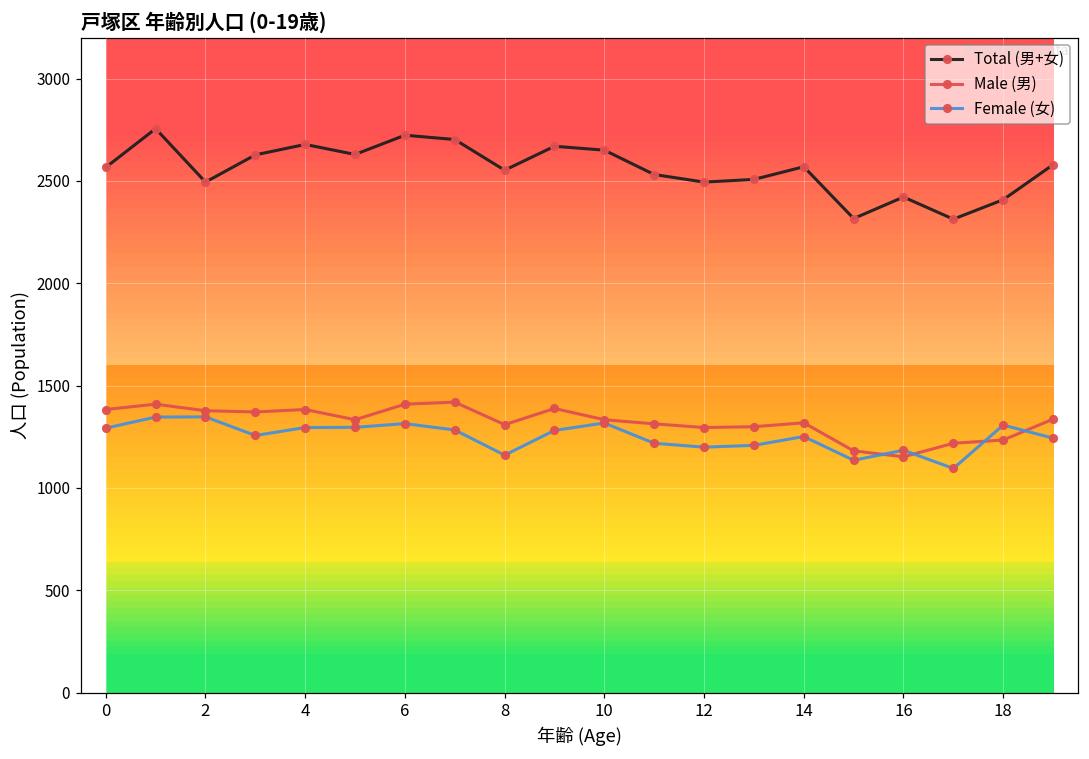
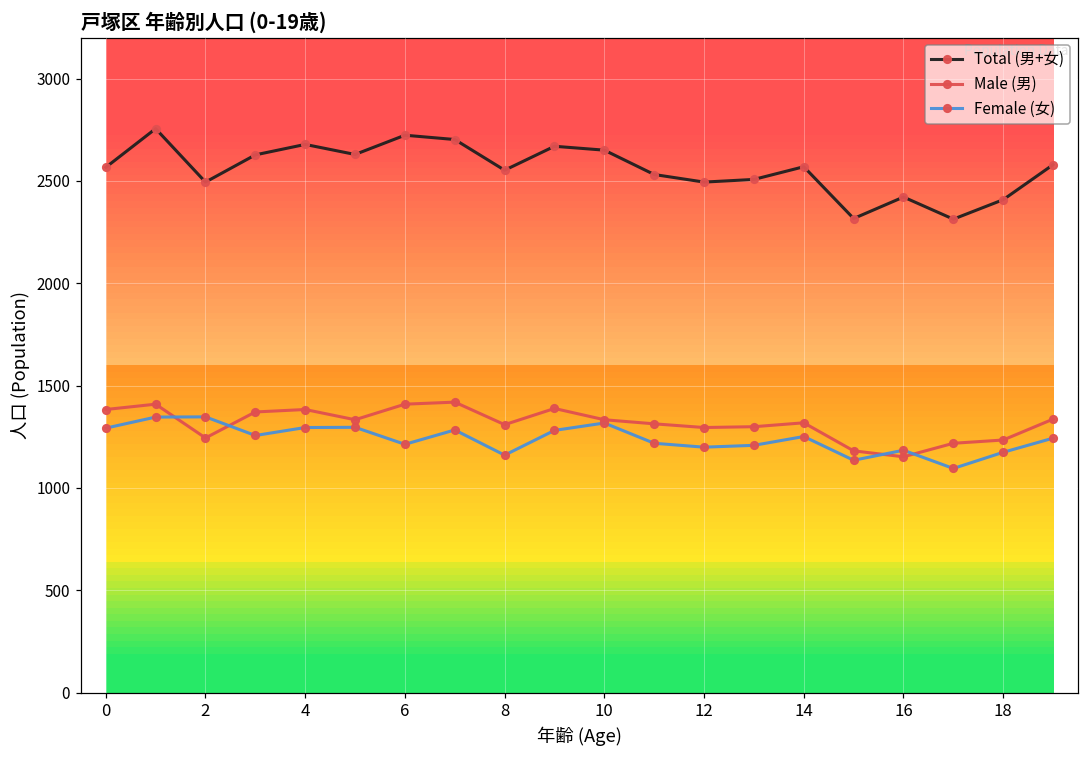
  {
    "Total (男+女)": {
      "0": 2570,
      "2": 2490,
      "4": 2680,
      "6": 2720,
      "8": 2550,
      "10": 2650,
      "12": 2490,
      "14": 2570,
      "16": 2420,
      "18": 2410
    },
    "Male (男)": {
      "0": 1380,
-     "2": 1380,
+     "2": 1240,
      "4": 1380,
      "6": 1410,
      "8": 1310,
      "10": 1330,
      "12": 1300,
      "14": 1320,
      "16": 1150,
      "18": 1230
    },
    "Female (女)": {
      "0": 1290,
      "2": 1350,
      "4": 1300,
-     "6": 1310,
+     "6": 1210,
      "8": 1160,
      "10": 1320,
      "12": 1200,
      "14": 1250,
      "16": 1180,
-     "18": 1310
+     "18": 1170
    }
  }
